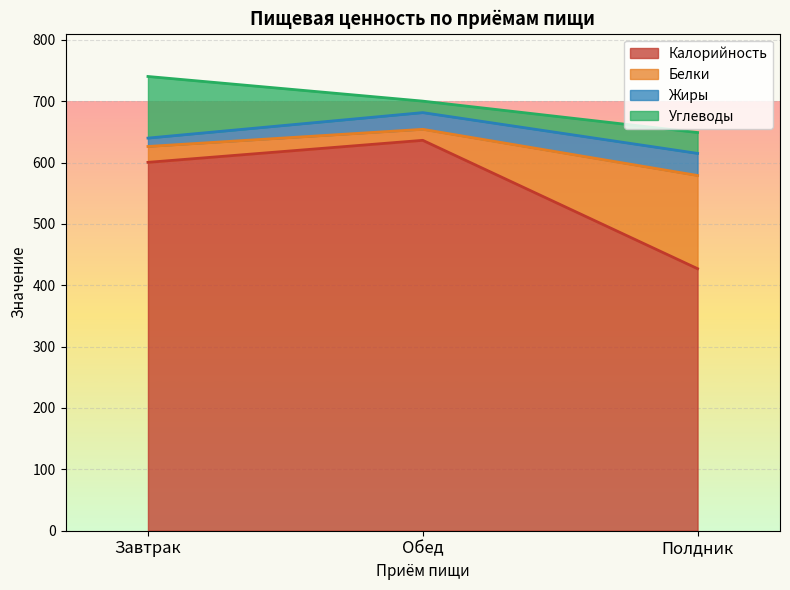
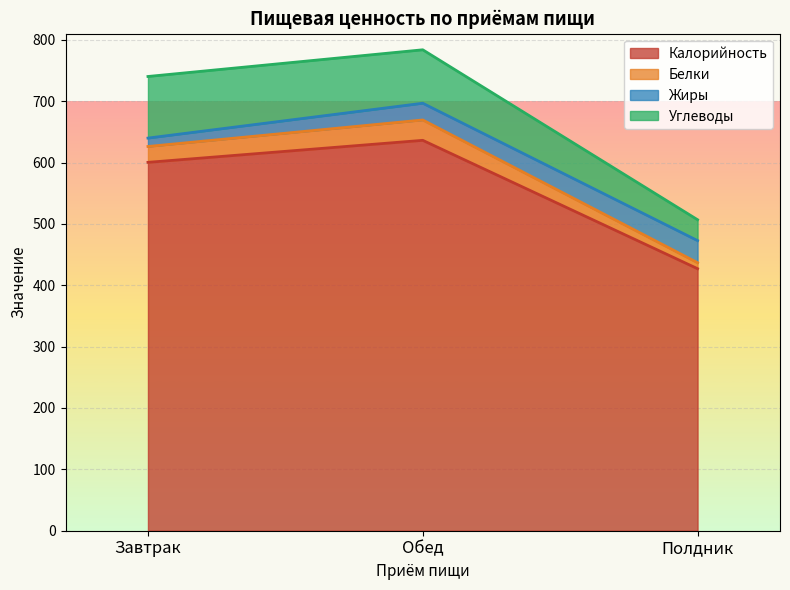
  {
    "Калорийность": {
      "Завтрак": 600,
      "Обед": 640,
      "Полдник": 430
    },
    "Белки": {
      "Завтрак": 30,
-     "Обед": 20,
-     "Полдник": 150
+     "Обед": 30,
+     "Полдник": 10
    },
    "Жиры": {
      "Завтрак": 10,
      "Обед": 30,
      "Полдник": 40
    },
    "Углеводы": {
      "Завтрак": 100,
-     "Обед": 20,
+     "Обед": 90,
      "Полдник": 30
    }
  }
